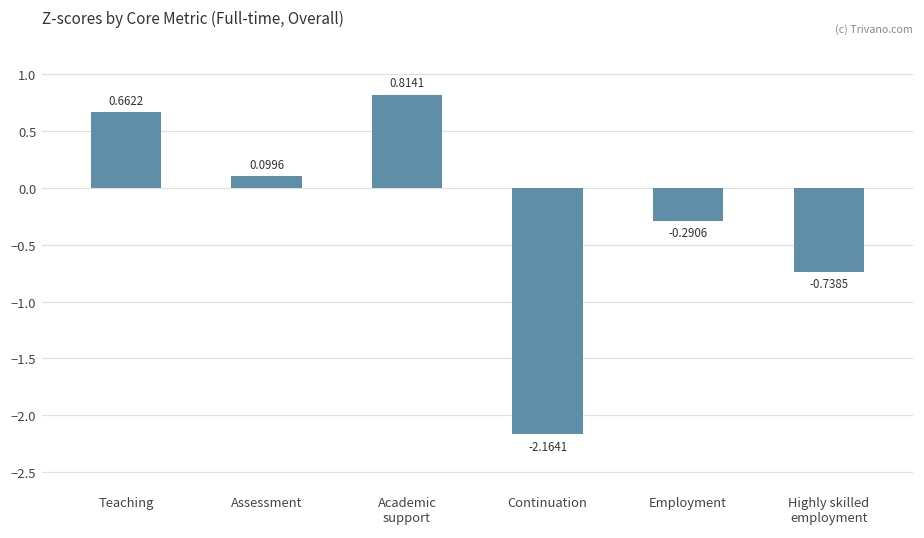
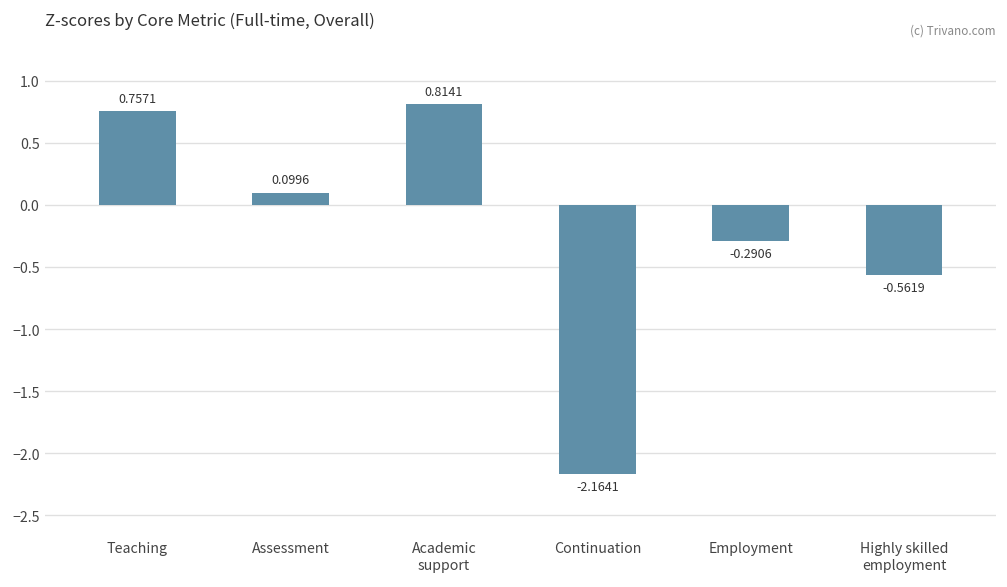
  {
-   "Teaching": 0.6622,
+   "Teaching": 0.7571,
    "Assessment": 0.0996,
    "Academic support": 0.8141,
    "Continuation": -2.1641,
    "Employment": -0.2906,
-   "Highly skilled employment": -0.7385
+   "Highly skilled employment": -0.5619
  }
